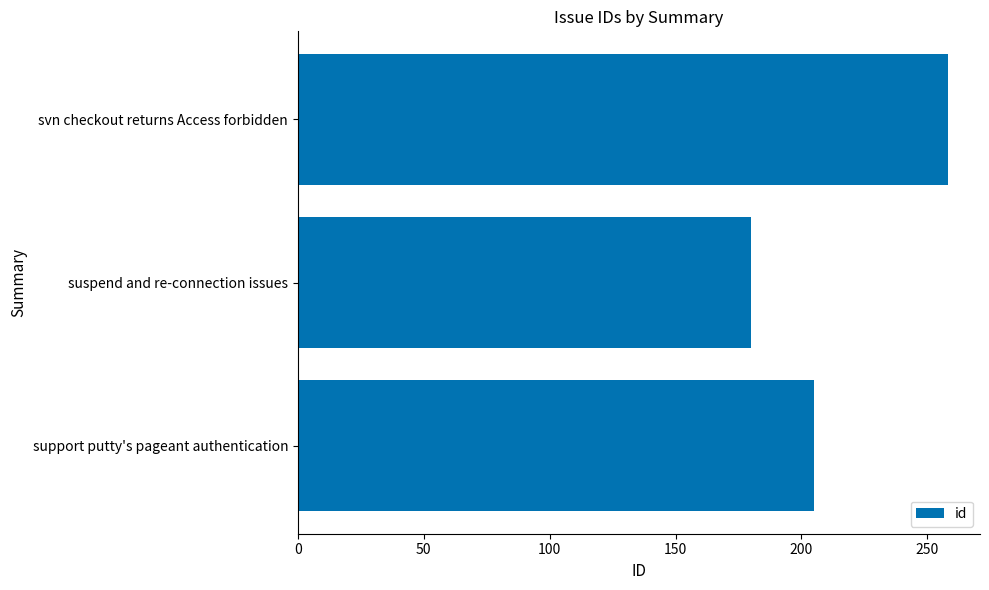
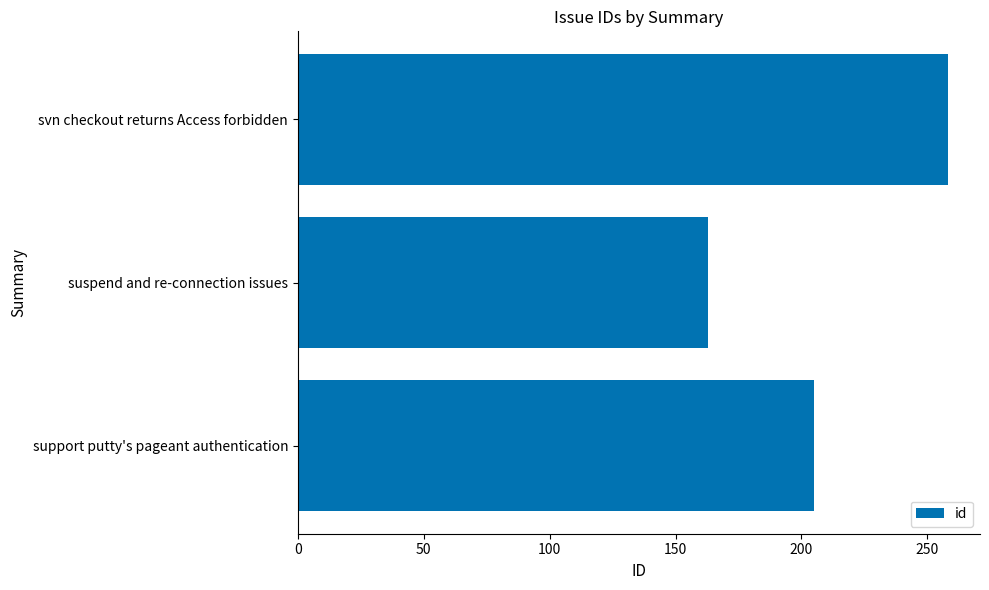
  {
    "svn checkout returns Access forbidden": 258,
-   "suspend and re-connection issues": 180,
+   "suspend and re-connection issues": 163,
    "support putty's pageant authentication": 205
  }
